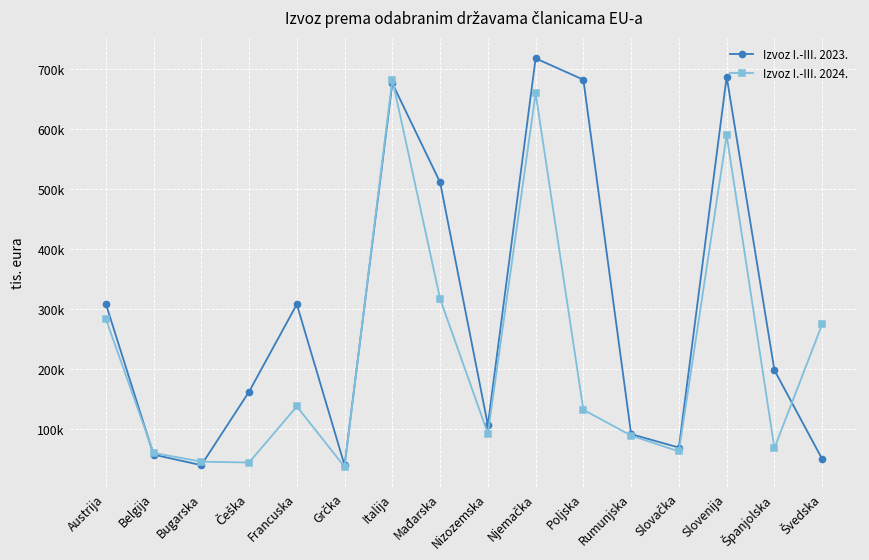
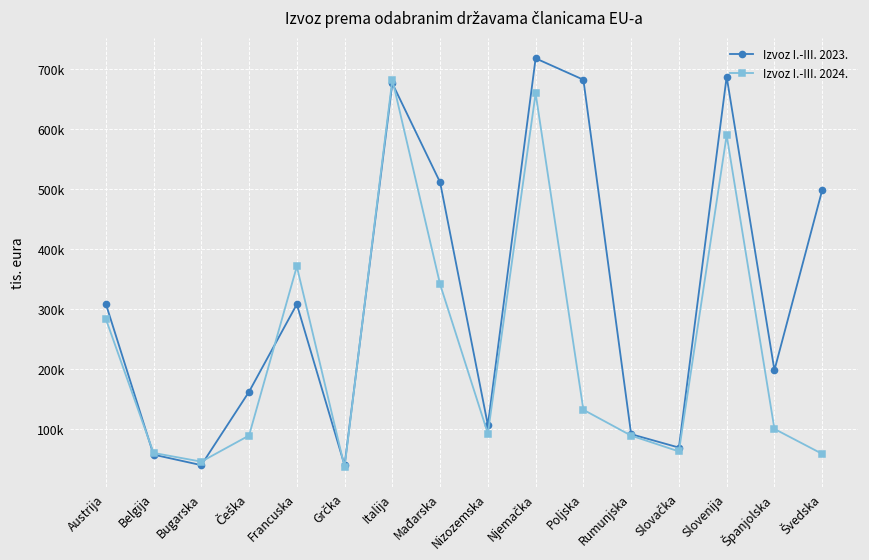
  {
    "Izvoz I.-III. 2023.": {
      "Austrija": 310000,
      "Bugarska": 40000,
      "Češka": 160000,
      "Francuska": 310000,
      "Italija": 680000,
      "Mađarska": 510000,
      "Nizozemska": 110000,
      "Njemačka": 720000,
      "Poljska": 680000,
      "Slovačka": 70000,
      "Slovenija": 690000,
      "Španjolska": 200000,
-     "Švedska": 50000
+     "Švedska": 500000
    },
    "Izvoz I.-III. 2024.": {
      "Austrija": 280000,
      "Bugarska": 40000,
-     "Češka": 40000,
-     "Francuska": 140000,
+     "Češka": 90000,
+     "Francuska": 370000,
      "Italija": 680000,
-     "Mađarska": 320000,
+     "Mađarska": 340000,
      "Nizozemska": 90000,
      "Njemačka": 660000,
      "Poljska": 130000,
      "Slovačka": 60000,
      "Slovenija": 590000,
-     "Španjolska": 70000,
-     "Švedska": 270000
+     "Španjolska": 100000,
+     "Švedska": 60000
    }
  }
